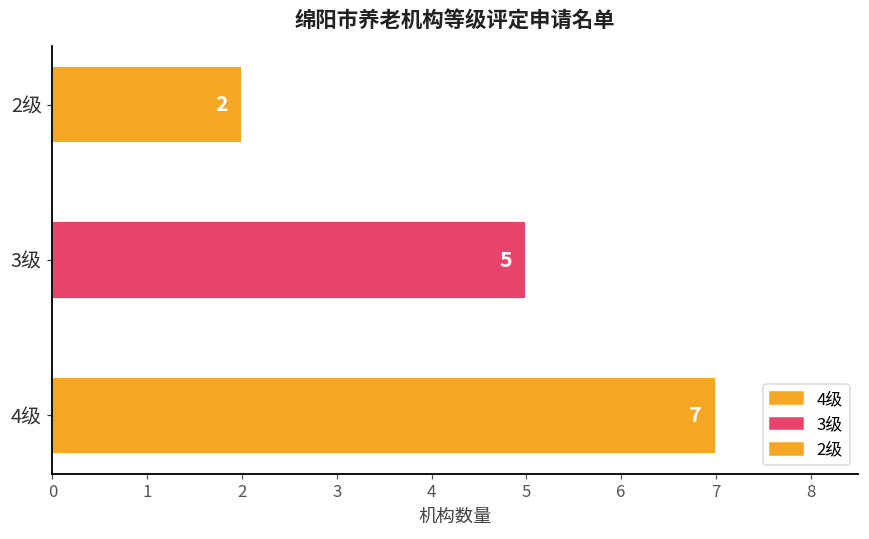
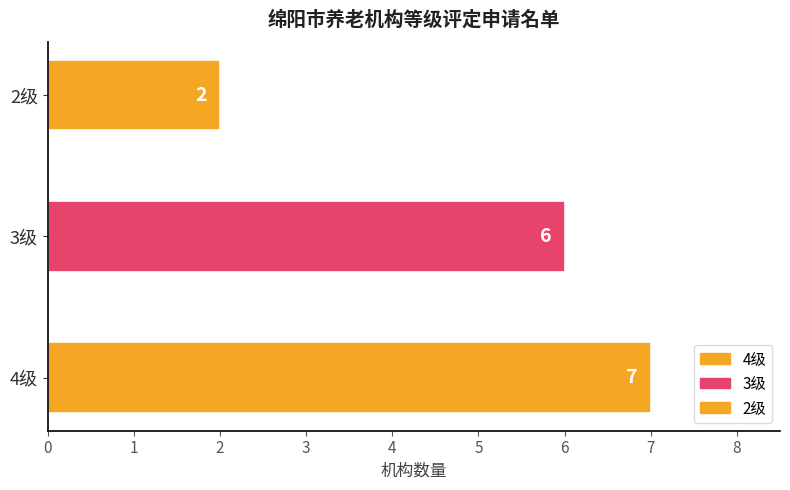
  {
    "2级": 2,
-   "3级": 5,
+   "3级": 6,
    "4级": 7
  }
